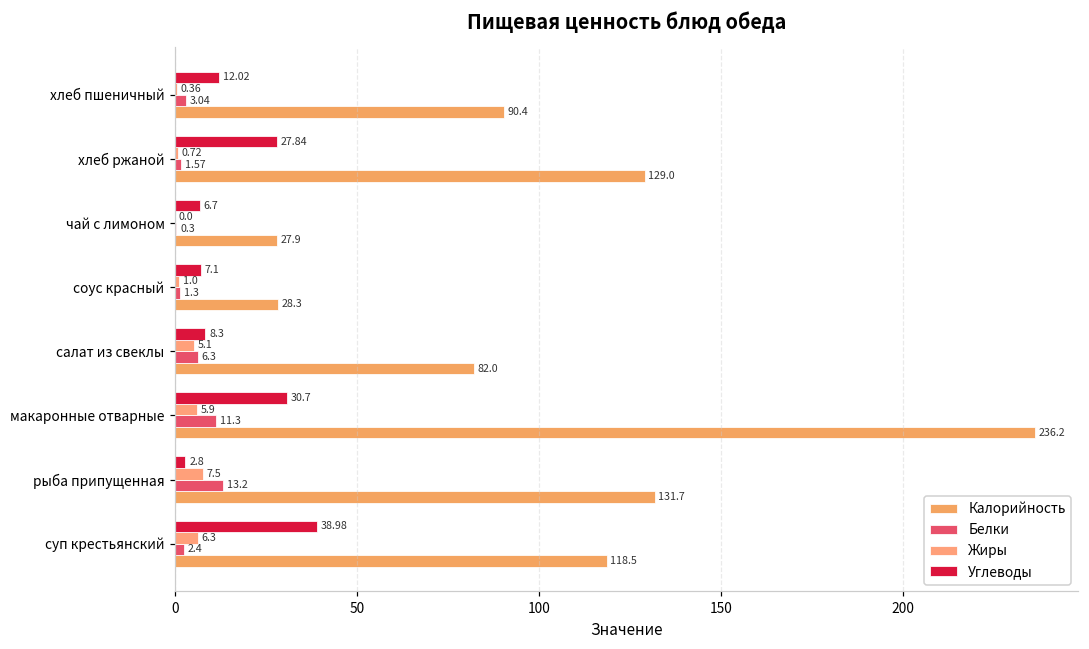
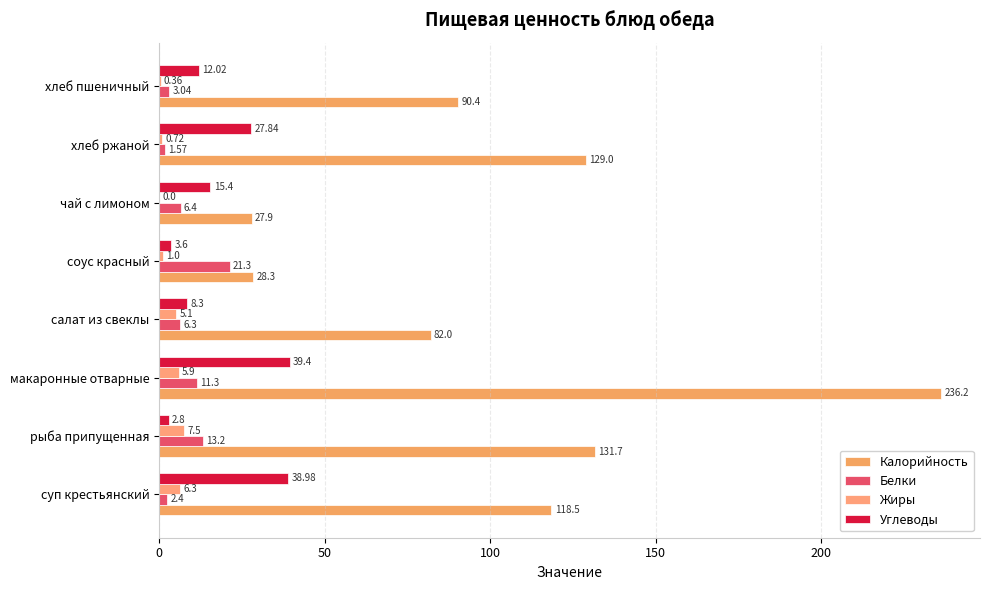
  {
    "Белки": {
      "хлеб пшеничный": 3.04,
      "хлеб ржаной": 1.57,
-     "чай с лимоном": 0.3,
-     "соус красный": 1.3,
+     "чай с лимоном": 6.4,
+     "соус красный": 21.3,
      "салат из свеклы": 6.3,
      "макаронные отварные": 11.3,
      "рыба припущенная": 13.2,
      "суп крестьянский": 2.4
    },
    "Углеводы": {
      "хлеб пшеничный": 12.02,
      "хлеб ржаной": 27.84,
-     "чай с лимоном": 6.7,
-     "соус красный": 7.1,
+     "чай с лимоном": 15.4,
+     "соус красный": 3.6,
      "салат из свеклы": 8.3,
-     "макаронные отварные": 30.7,
+     "макаронные отварные": 39.4,
      "рыба припущенная": 2.8,
      "суп крестьянский": 38.98
    }
  }
